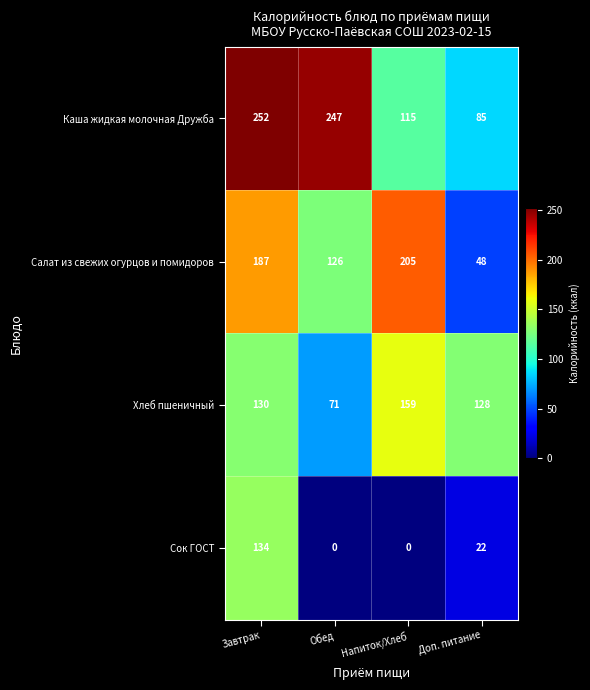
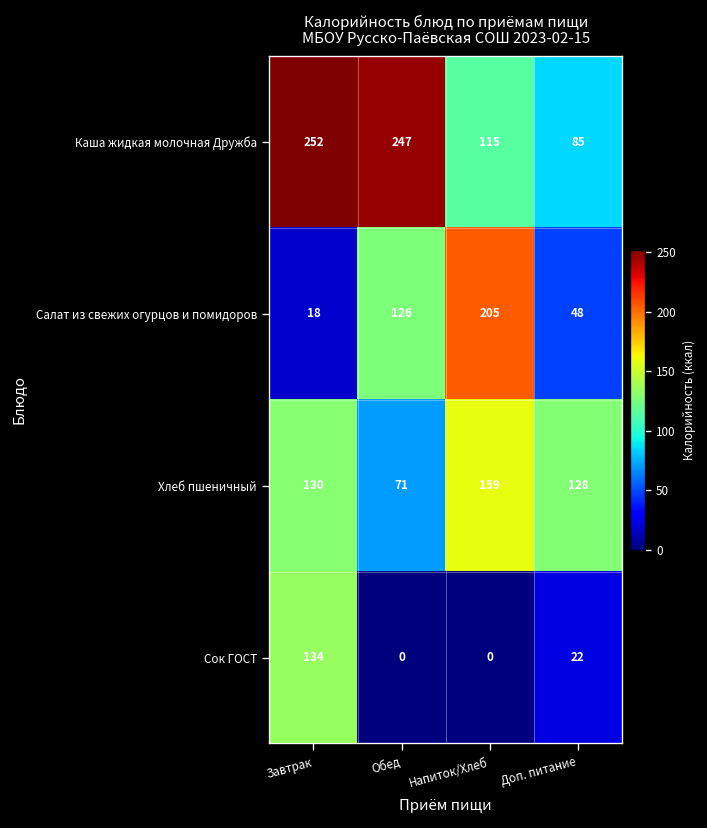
  {
    "Каша жидкая молочная Дружба": {
      "Завтрак": 252,
      "Обед": 247,
      "Напиток/Хлеб": 115,
      "Доп. питание": 85
    },
    "Салат из свежих огурцов и помидоров": {
-     "Завтрак": 187,
+     "Завтрак": 18,
      "Обед": 126,
      "Напиток/Хлеб": 205,
      "Доп. питание": 48
    },
    "Хлеб пшеничный": {
      "Завтрак": 130,
      "Обед": 71,
      "Напиток/Хлеб": 159,
      "Доп. питание": 128
    },
    "Сок ГОСТ": {
      "Завтрак": 134,
      "Обед": 0,
      "Напиток/Хлеб": 0,
      "Доп. питание": 22
    }
  }
